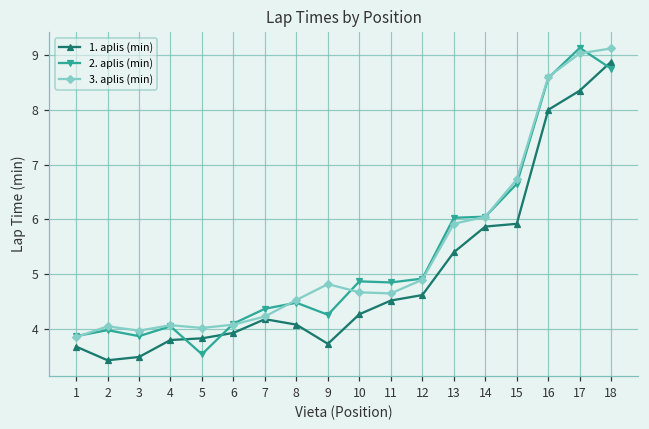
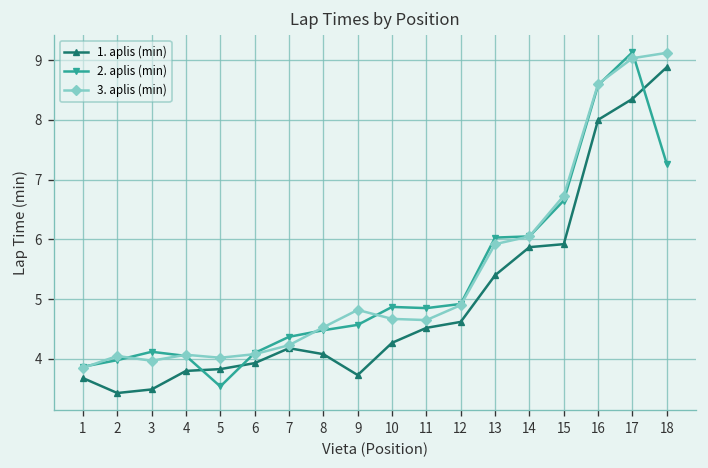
  {
    "1. aplis (min)": {
      "1": 3.7,
      "2": 3.4,
      "3": 3.5,
      "4": 3.8,
      "5": 3.8,
      "6": 3.9,
      "8": 4.1,
      "9": 3.7,
      "10": 4.3,
      "11": 4.5,
      "12": 4.6,
      "13": 5.4,
      "14": 5.9,
      "15": 5.9,
      "16": 8.0,
      "17": 8.4,
      "18": 8.9
    },
    "2. aplis (min)": {
      "2": 4.0,
-     "3": 3.9,
+     "3": 4.1,
      "5": 3.5,
      "7": 4.4,
-     "9": 4.3,
+     "9": 4.6,
      "10": 4.9,
      "11": 4.9,
      "13": 6.0,
      "15": 6.7,
      "17": 9.1,
-     "18": 8.8
+     "18": 7.3
    },
    "3. aplis (min)": {
      "2": 4.1,
      "3": 4.0,
      "5": 4.0,
      "9": 4.8,
      "10": 4.7,
      "11": 4.7,
      "13": 5.9,
      "15": 6.7,
      "17": 9.0,
      "18": 9.1
    }
  }
